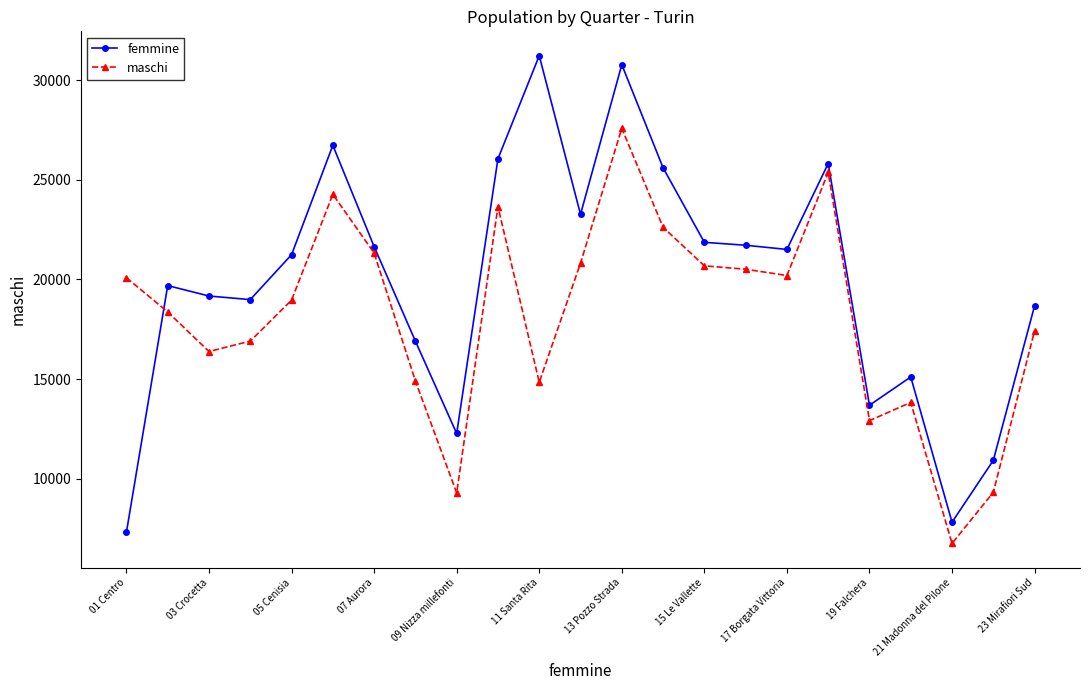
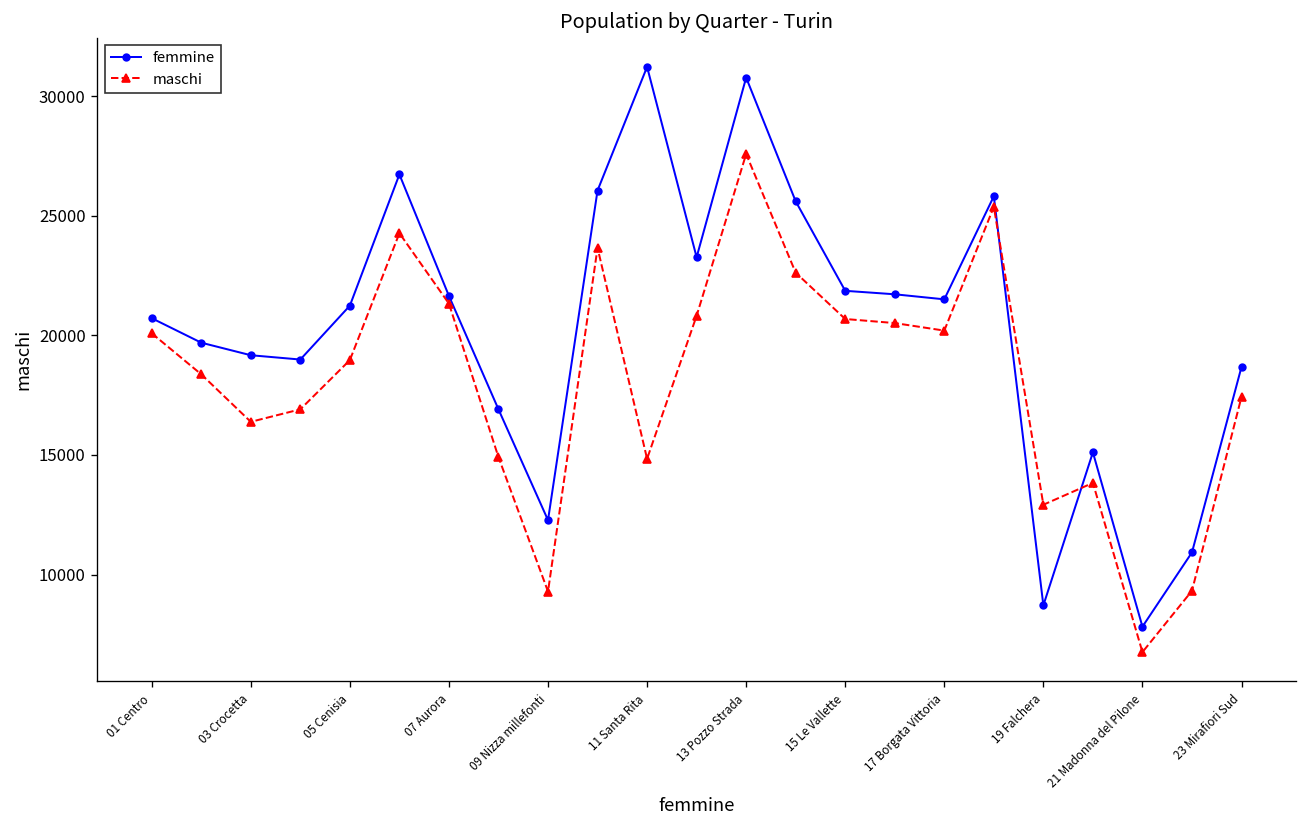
  {
    "femmine": {
-     "01 Centro": 7300,
+     "01 Centro": 20700,
      "03 Crocetta": 19200,
      "05 Cenisia": 21200,
      "07 Aurora": 21600,
      "09 Nizza millefonti": 12300,
      "11 Santa Rita": 31200,
      "13 Pozzo Strada": 30800,
      "15 Le Vallette": 21900,
      "17 Borgata Vittoria": 21500,
-     "19 Falchera": 13700,
+     "19 Falchera": 8700,
      "21 Madonna del Pilone": 7800,
      "23 Mirafiori Sud": 18700
    },
    "maschi": {
      "01 Centro": 20100,
      "03 Crocetta": 16400,
      "05 Cenisia": 19000,
      "07 Aurora": 21300,
      "09 Nizza millefonti": 9300,
      "11 Santa Rita": 14800,
      "13 Pozzo Strada": 27600,
      "15 Le Vallette": 20700,
      "17 Borgata Vittoria": 20200,
      "19 Falchera": 12900,
      "21 Madonna del Pilone": 6800,
      "23 Mirafiori Sud": 17400
    }
  }
